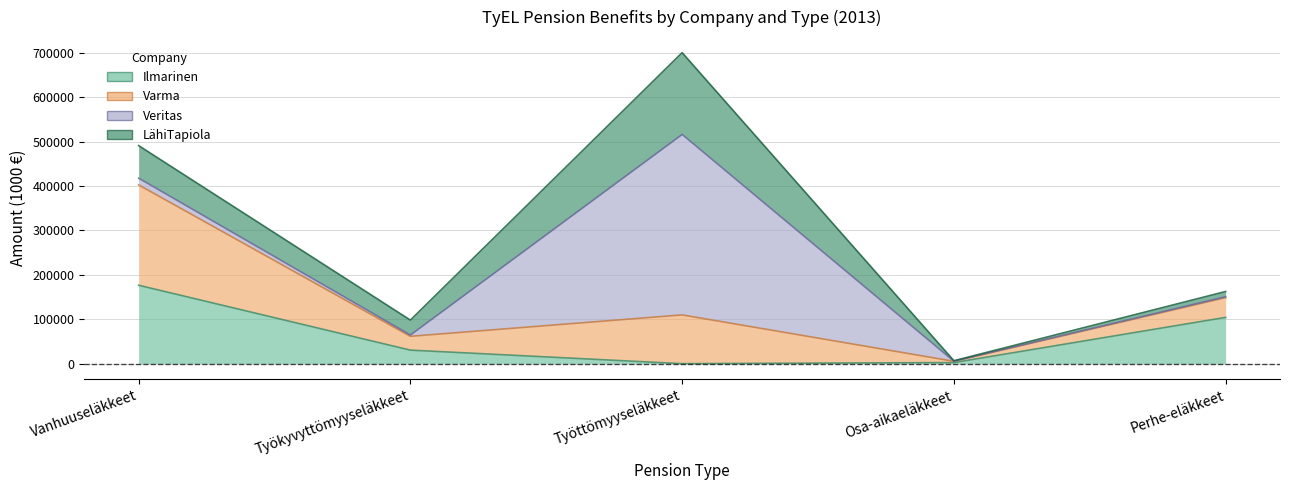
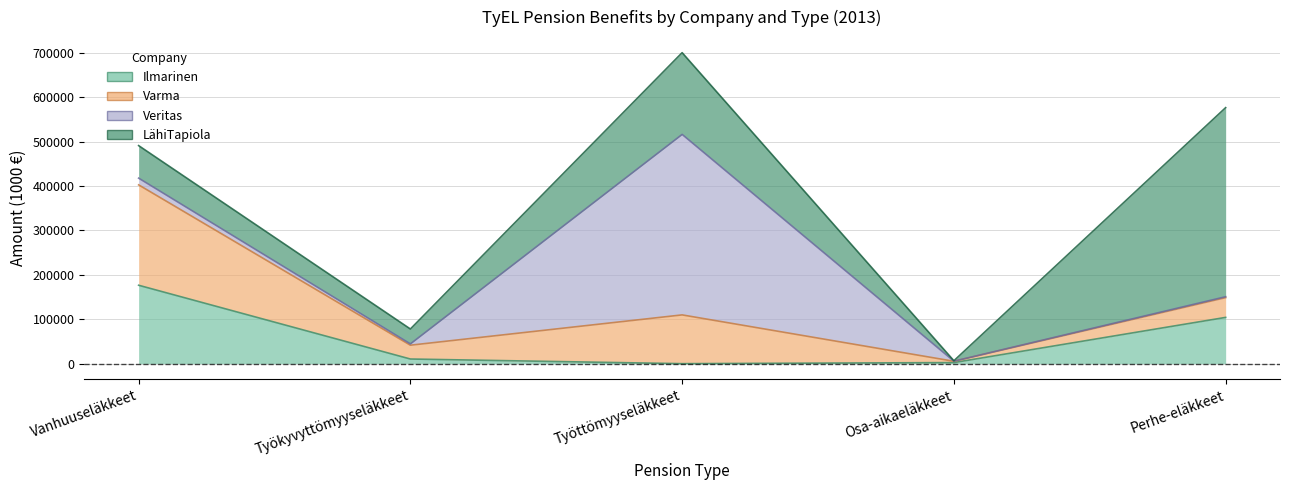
  {
    "Ilmarinen": {
      "Vanhuuseläkkeet": 180000,
-     "Työkyvyttömyyseläkkeet": 30000,
+     "Työkyvyttömyyseläkkeet": 10000,
      "Työttömyyseläkkeet": 0,
      "Perhe-eläkkeet": 100000
    },
    "Varma": {
      "Vanhuuseläkkeet": 230000,
      "Työttömyyseläkkeet": 110000
    },
    "Veritas": {
      "Vanhuuseläkkeet": 20000,
      "Työttömyyseläkkeet": 410000
    },
    "LähiTapiola": {
      "Vanhuuseläkkeet": 70000,
      "Työkyvyttömyyseläkkeet": 30000,
      "Työttömyyseläkkeet": 180000,
-     "Perhe-eläkkeet": 10000
+     "Perhe-eläkkeet": 430000
    }
  }
